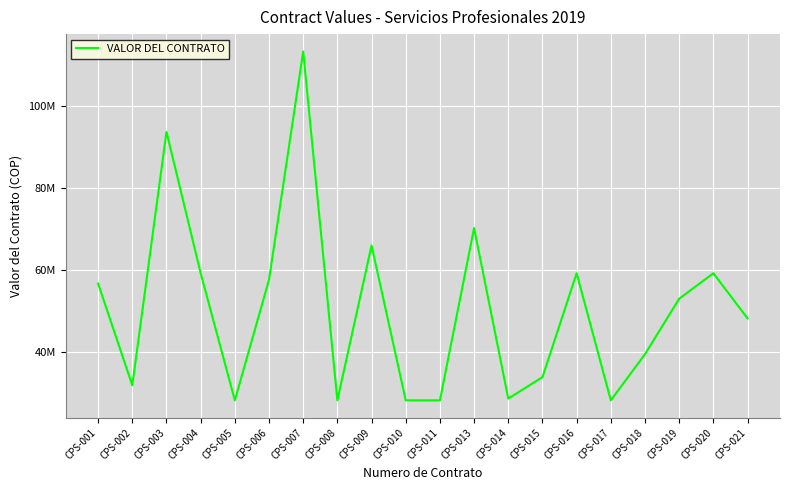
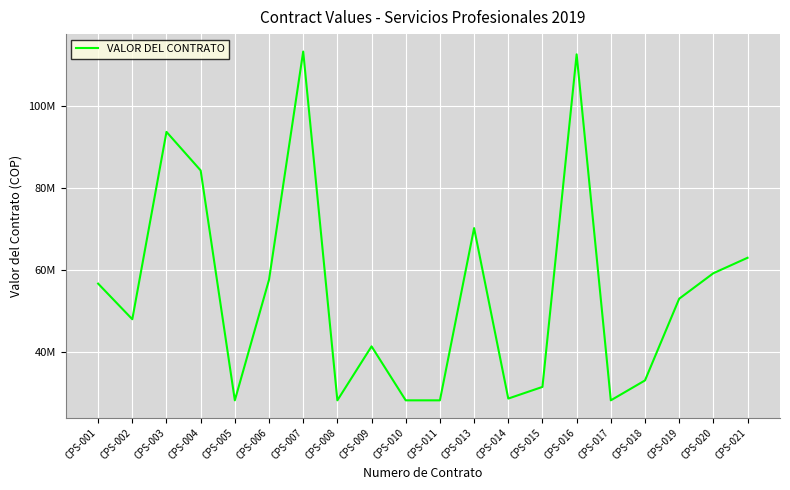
  {
    "CPS-001": 57000000,
-   "CPS-002": 32000000,
+   "CPS-002": 48000000,
    "CPS-003": 94000000,
-   "CPS-004": 59000000,
+   "CPS-004": 84000000,
    "CPS-005": 28000000,
    "CPS-006": 58000000,
    "CPS-007": 113000000,
    "CPS-008": 28000000,
-   "CPS-009": 66000000,
+   "CPS-009": 41000000,
    "CPS-010": 28000000,
    "CPS-011": 28000000,
    "CPS-013": 70000000,
    "CPS-014": 29000000,
-   "CPS-015": 34000000,
-   "CPS-016": 59000000,
+   "CPS-015": 32000000,
+   "CPS-016": 113000000,
    "CPS-017": 28000000,
-   "CPS-018": 39000000,
+   "CPS-018": 33000000,
    "CPS-019": 53000000,
    "CPS-020": 59000000,
-   "CPS-021": 48000000
+   "CPS-021": 63000000
  }
